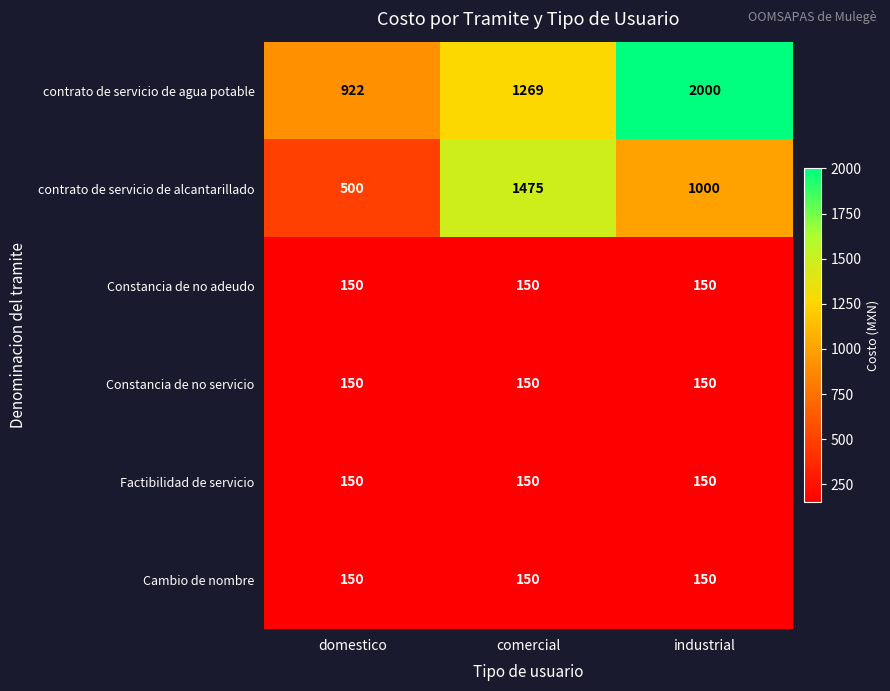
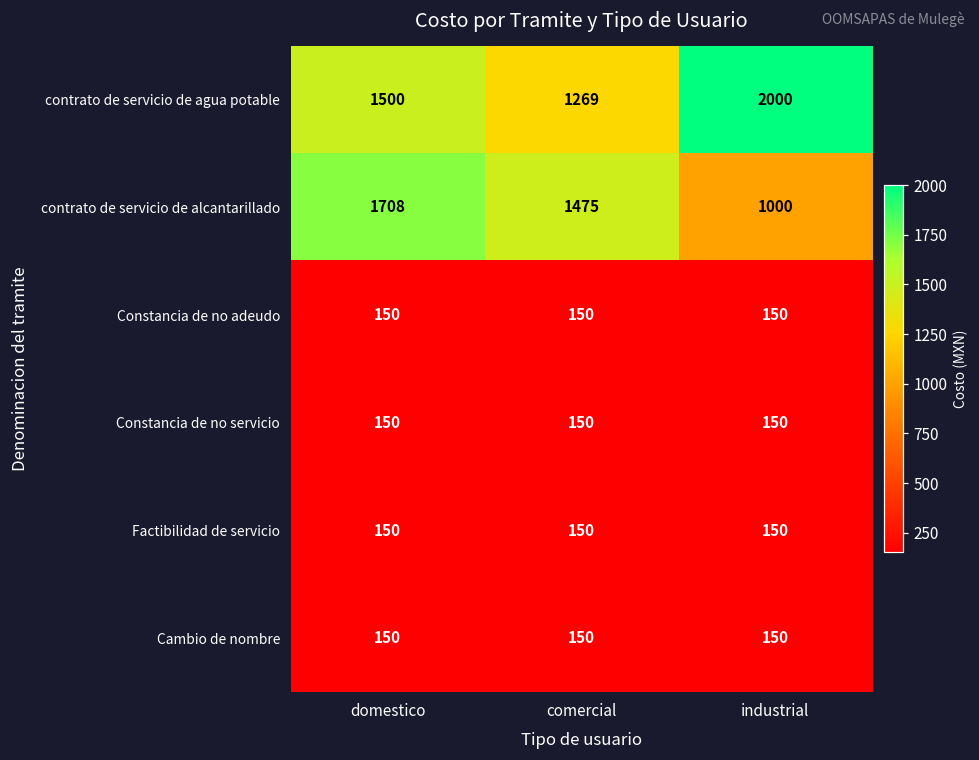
  {
    "contrato de servicio de agua potable": {
-     "domestico": 922,
+     "domestico": 1500,
      "comercial": 1269,
      "industrial": 2000
    },
    "contrato de servicio de alcantarillado": {
-     "domestico": 500,
+     "domestico": 1708,
      "comercial": 1475,
      "industrial": 1000
    },
    "Constancia de no adeudo": {
      "domestico": 150,
      "comercial": 150,
      "industrial": 150
    },
    "Constancia de no servicio": {
      "domestico": 150,
      "comercial": 150,
      "industrial": 150
    },
    "Factibilidad de servicio": {
      "domestico": 150,
      "comercial": 150,
      "industrial": 150
    },
    "Cambio de nombre": {
      "domestico": 150,
      "comercial": 150,
      "industrial": 150
    }
  }
